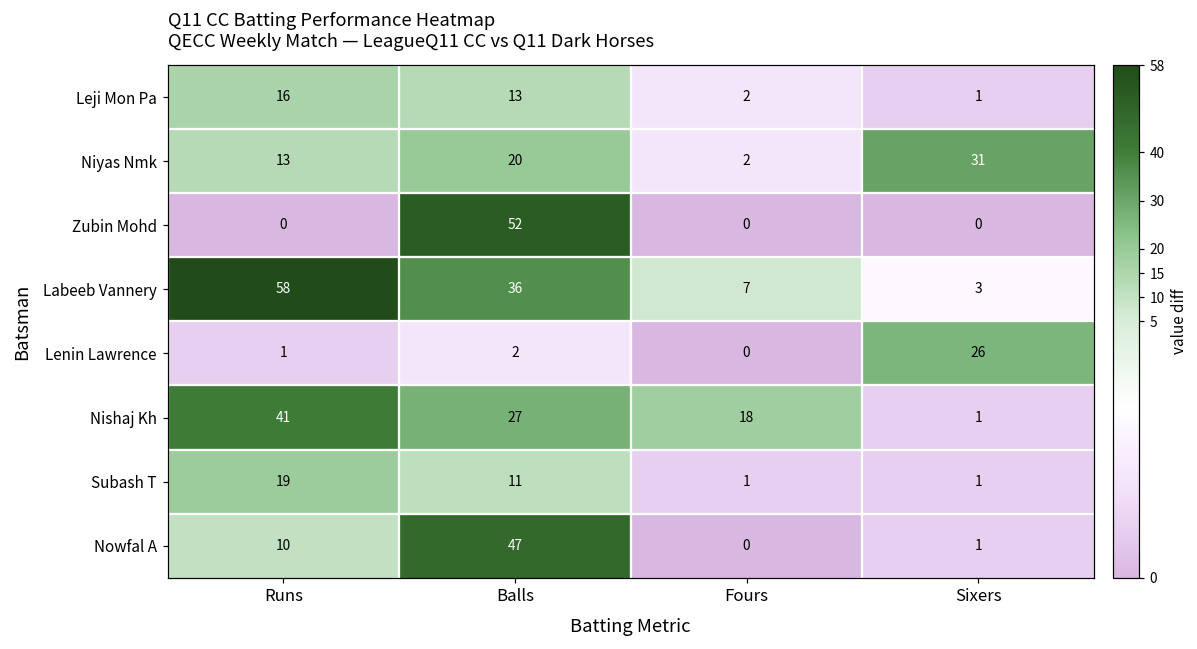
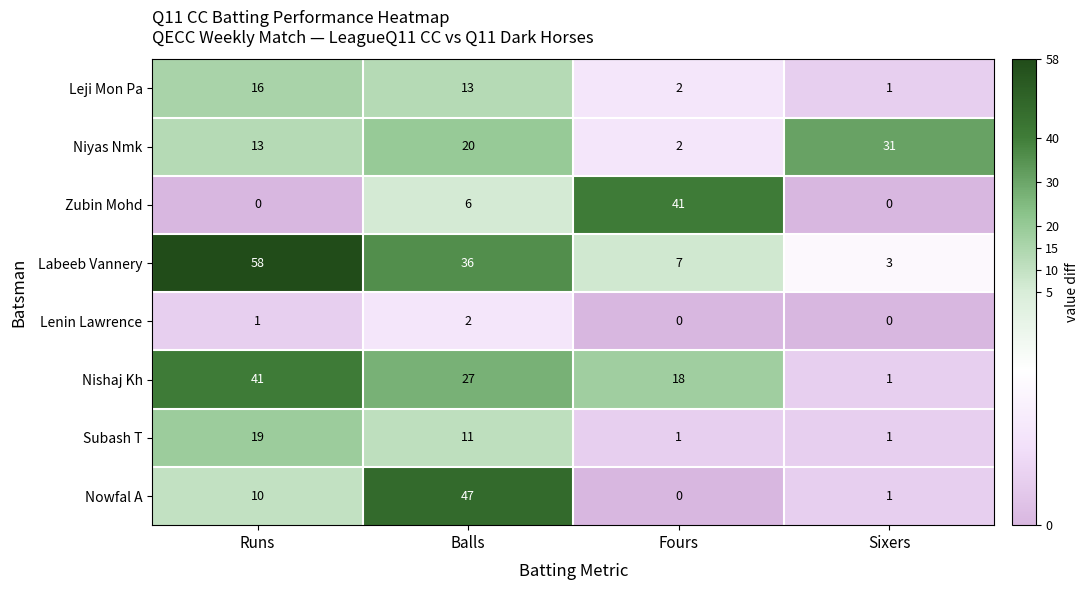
  {
    "Leji Mon Pa": {
      "Runs": 16,
      "Balls": 13,
      "Fours": 2,
      "Sixers": 1
    },
    "Niyas Nmk": {
      "Runs": 13,
      "Balls": 20,
      "Fours": 2,
      "Sixers": 31
    },
    "Zubin Mohd": {
      "Runs": 0,
-     "Balls": 52,
-     "Fours": 0,
+     "Balls": 6,
+     "Fours": 41,
      "Sixers": 0
    },
    "Labeeb Vannery": {
      "Runs": 58,
      "Balls": 36,
      "Fours": 7,
      "Sixers": 3
    },
    "Lenin Lawrence": {
      "Runs": 1,
      "Balls": 2,
      "Fours": 0,
-     "Sixers": 26
+     "Sixers": 0
    },
    "Nishaj Kh": {
      "Runs": 41,
      "Balls": 27,
      "Fours": 18,
      "Sixers": 1
    },
    "Subash T": {
      "Runs": 19,
      "Balls": 11,
      "Fours": 1,
      "Sixers": 1
    },
    "Nowfal A": {
      "Runs": 10,
      "Balls": 47,
      "Fours": 0,
      "Sixers": 1
    }
  }
